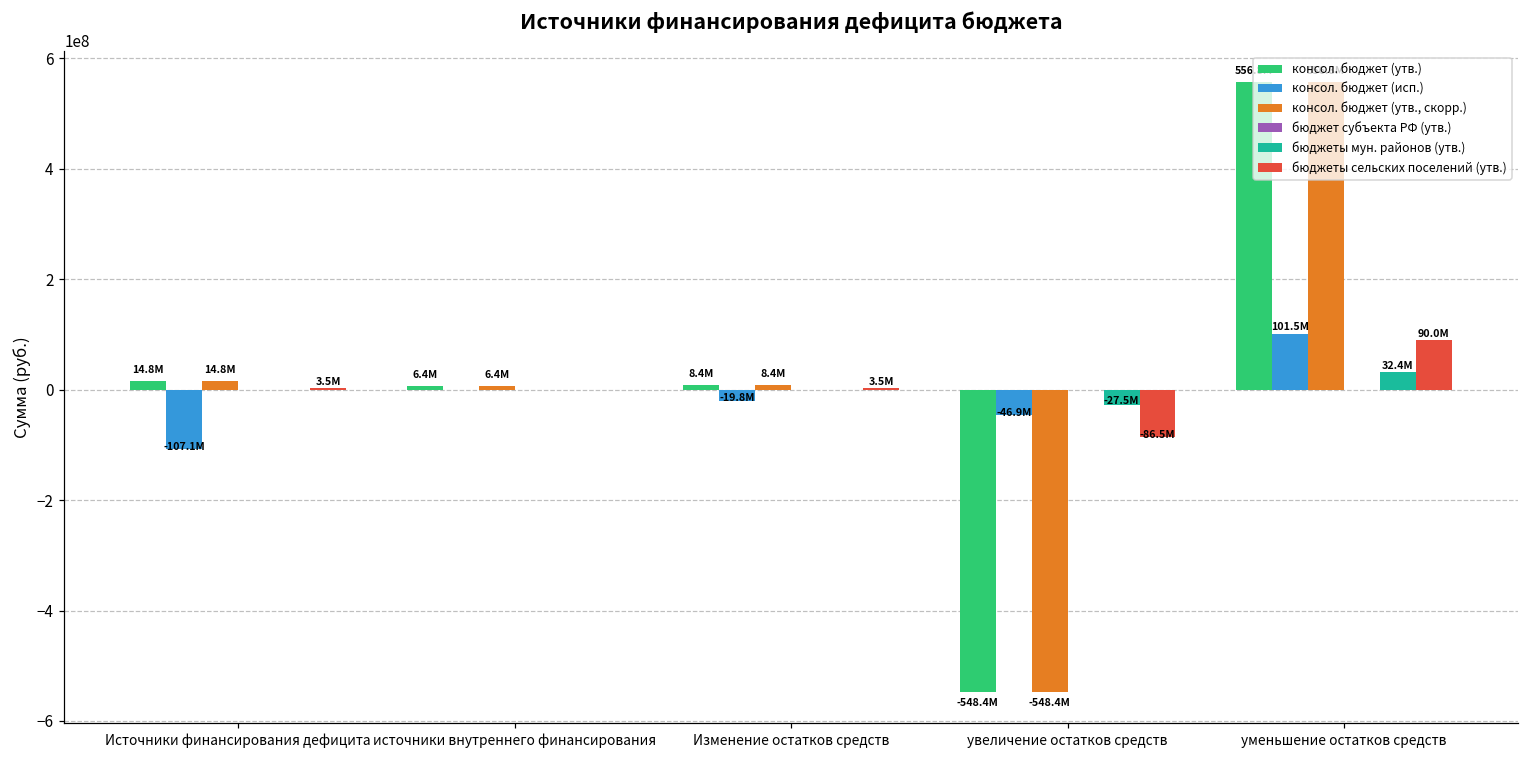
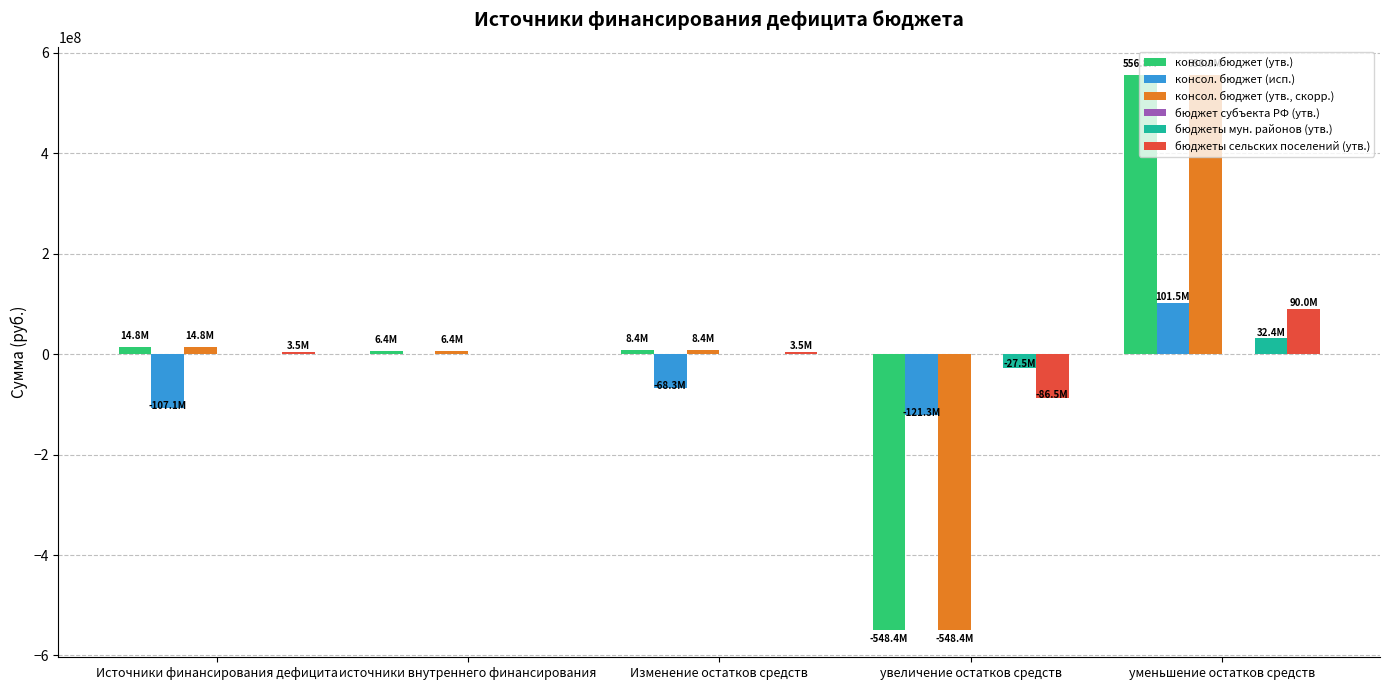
  {
    "консол. бюджет (исп.)": {
      "Источники финансирования дефицита": "-107.1M",
-     "Изменение остатков средств": "-19.8M",
-     "увеличение остатков средств": "-46.9M",
+     "Изменение остатков средств": "-68.3M",
+     "увеличение остатков средств": "-121.3M",
      "уменьшение остатков средств": "101.5M"
    },
    "бюджет субъекта РФ (утв.)": {
      "Источники финансирования дефицита": "0",
      "источники внутреннего финансирования": "0",
      "Изменение остатков средств": "0",
      "увеличение остатков средств": "0",
      "уменьшение остатков средств": "0"
    }
  }
